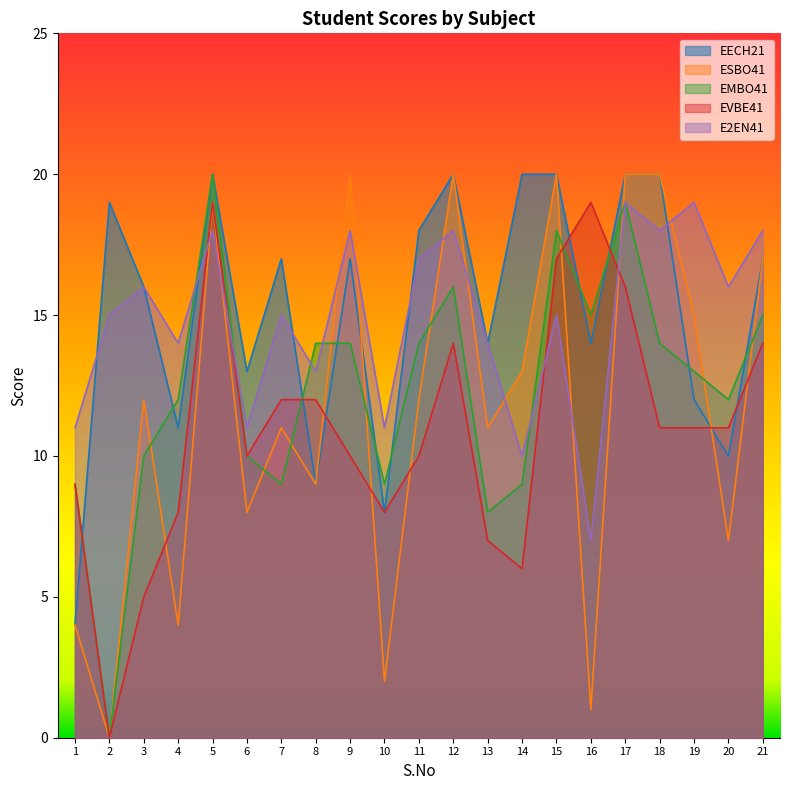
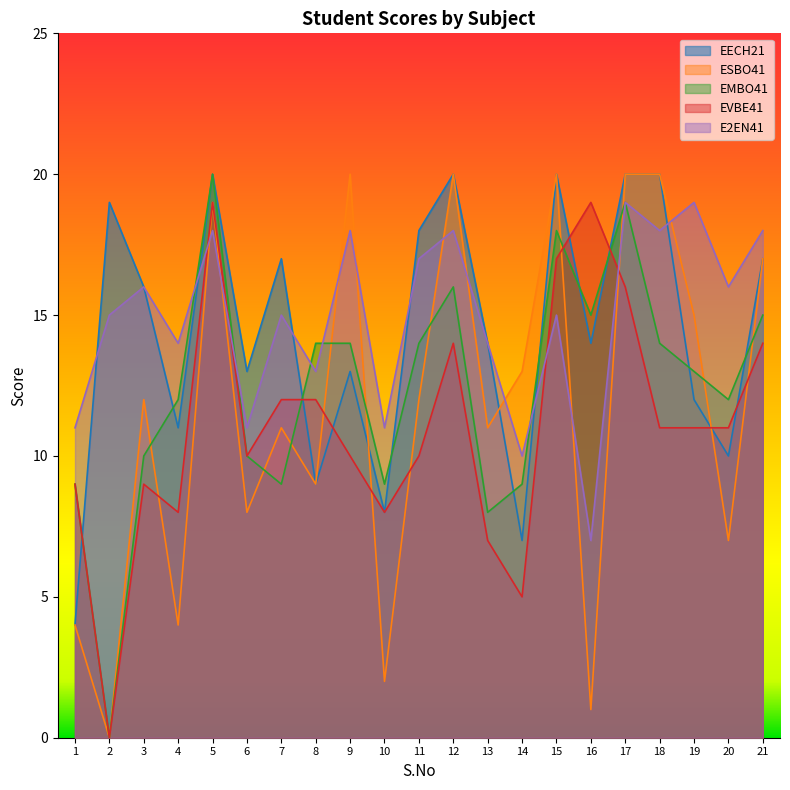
  {
    "EECH21": {
      "2": 19,
      "4": 11,
      "6": 13,
      "7": 17,
-     "9": 17,
+     "9": 13,
      "11": 18,
-     "14": 20,
+     "14": 7,
      "16": 14,
      "19": 12,
      "20": 10
    },
    "ESBO41": {
      "3": 12,
      "4": 4,
      "6": 8,
      "7": 11,
      "9": 20,
      "10": 2,
      "11": 12,
      "13": 11,
      "14": 13,
      "16": 1,
      "19": 15,
      "20": 7
    },
    "EMBO41": {
      "3": 10,
      "4": 12,
      "7": 9,
      "8": 14,
      "9": 14,
      "10": 9,
      "11": 14,
      "12": 16,
      "13": 8,
      "14": 9,
      "15": 18,
      "16": 15,
      "18": 14,
      "19": 13,
      "20": 12,
      "21": 15
    },
    "EVBE41": {
-     "3": 5,
+     "3": 9,
      "4": 8,
      "7": 12,
      "8": 12,
      "9": 10,
      "11": 10,
      "12": 14,
      "13": 7,
-     "14": 6,
+     "14": 5,
      "15": 17,
      "16": 19,
      "17": 16,
      "18": 11,
      "19": 11,
      "20": 11,
      "21": 14
    },
    "E2EN41": {
      "1": 11,
      "2": 15,
      "4": 14,
      "5": 18,
      "6": 11,
      "7": 15,
      "8": 13,
      "9": 18,
      "10": 11,
      "11": 17,
      "12": 18,
      "14": 10,
      "15": 15,
      "16": 7,
      "18": 18,
      "19": 19,
      "20": 16,
      "21": 18
    }
  }
